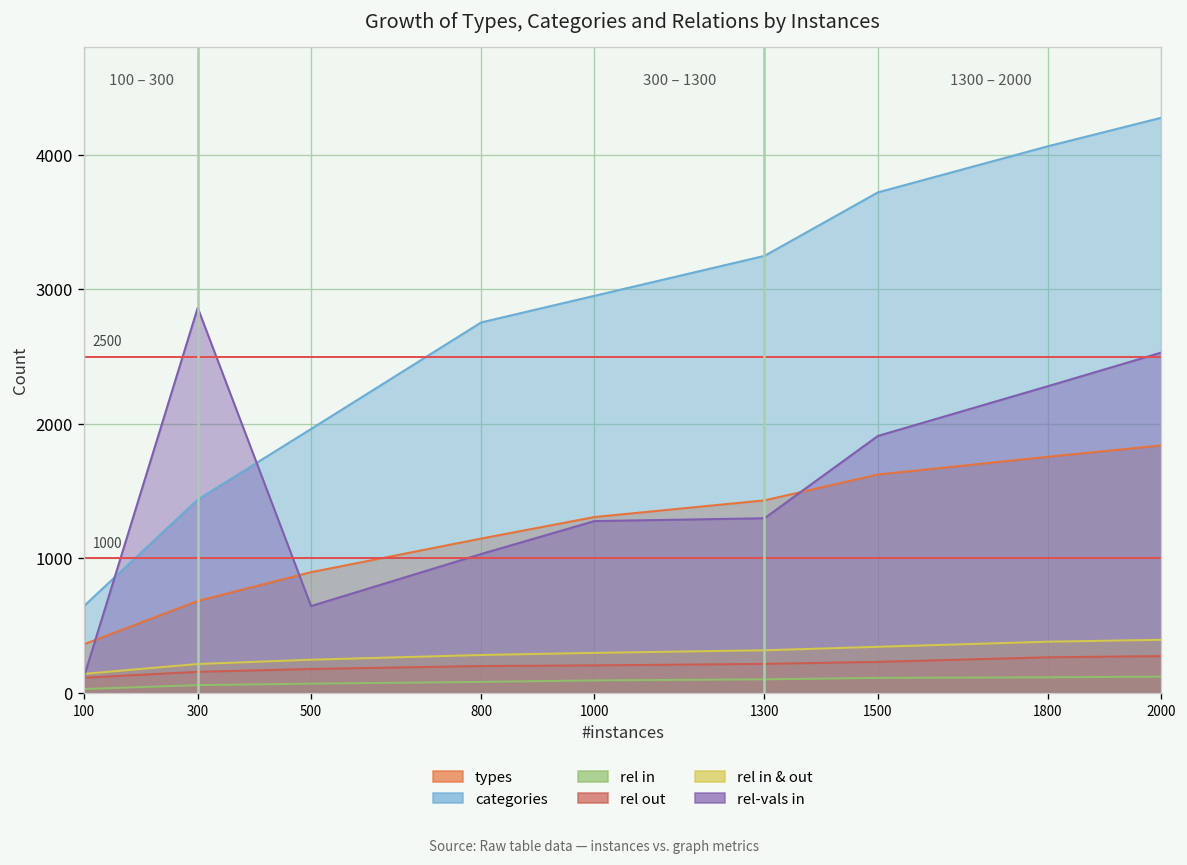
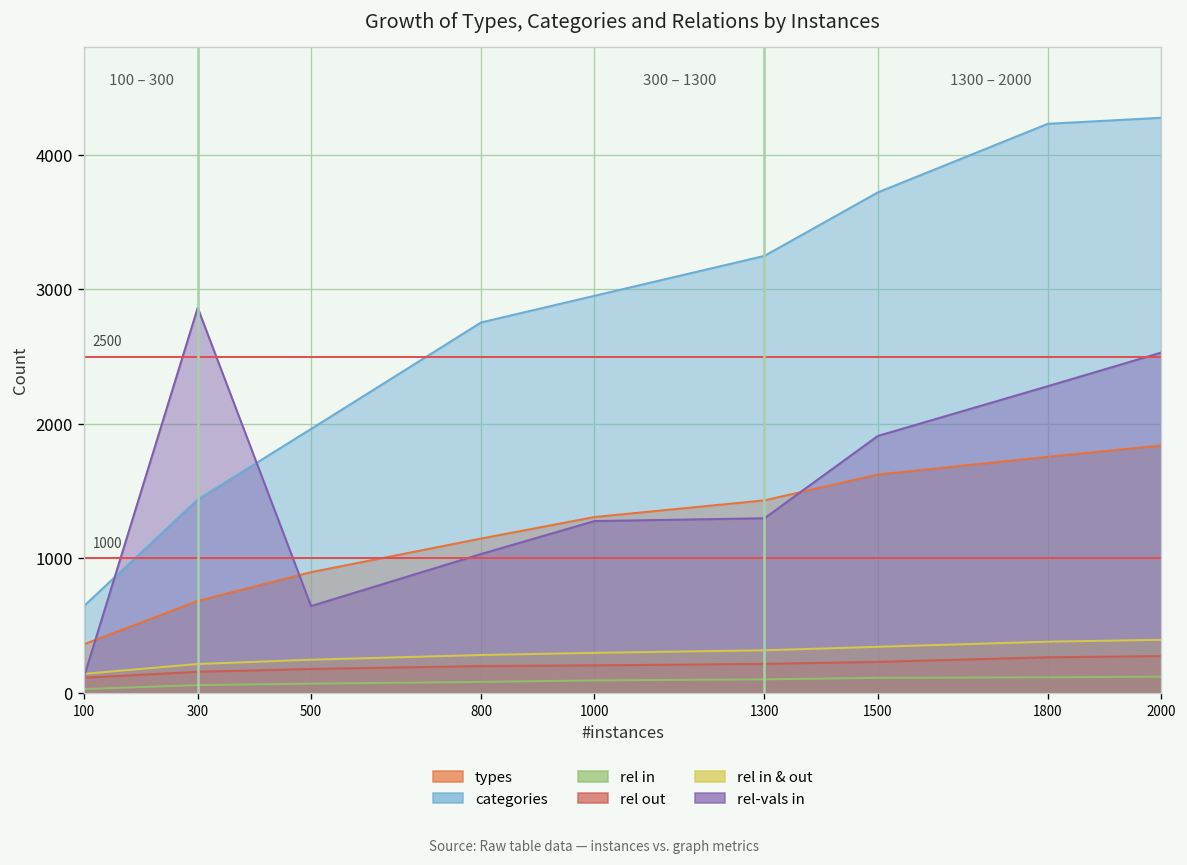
  {
    "categories": {
      "100": 650,
      "300": 1440,
      "500": 1960,
      "800": 2760,
      "1000": 2950,
      "1300": 3250,
      "1500": 3720,
-     "1800": 4070,
+     "1800": 4230,
      "2000": 4280
    },
    "rel-vals in": {
      "300": 2860,
      "500": 650,
      "800": 1030,
      "1000": 1280,
      "1300": 1300,
      "1500": 1910,
      "1800": 2280,
      "2000": 2530
    }
  }
